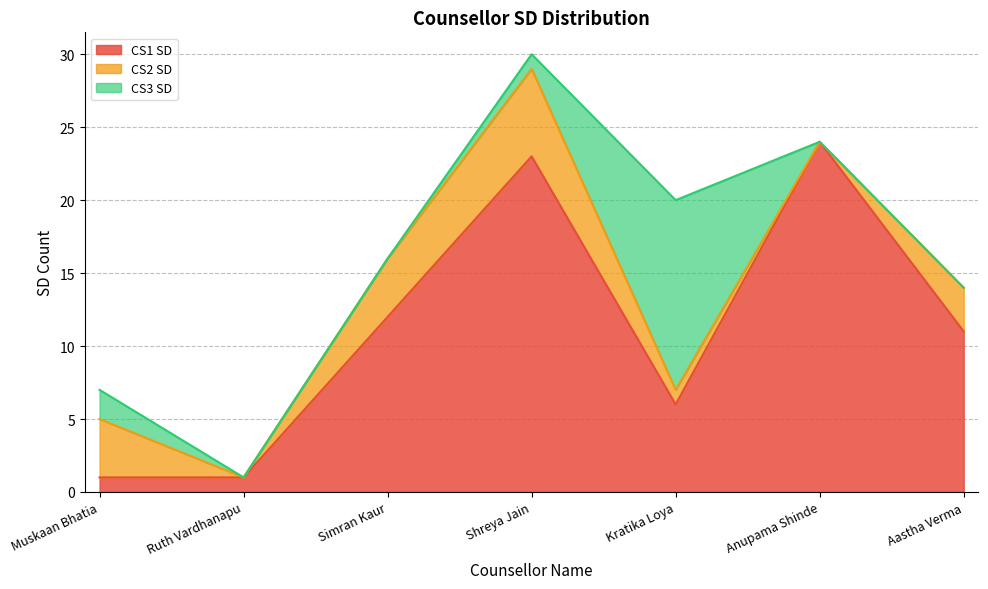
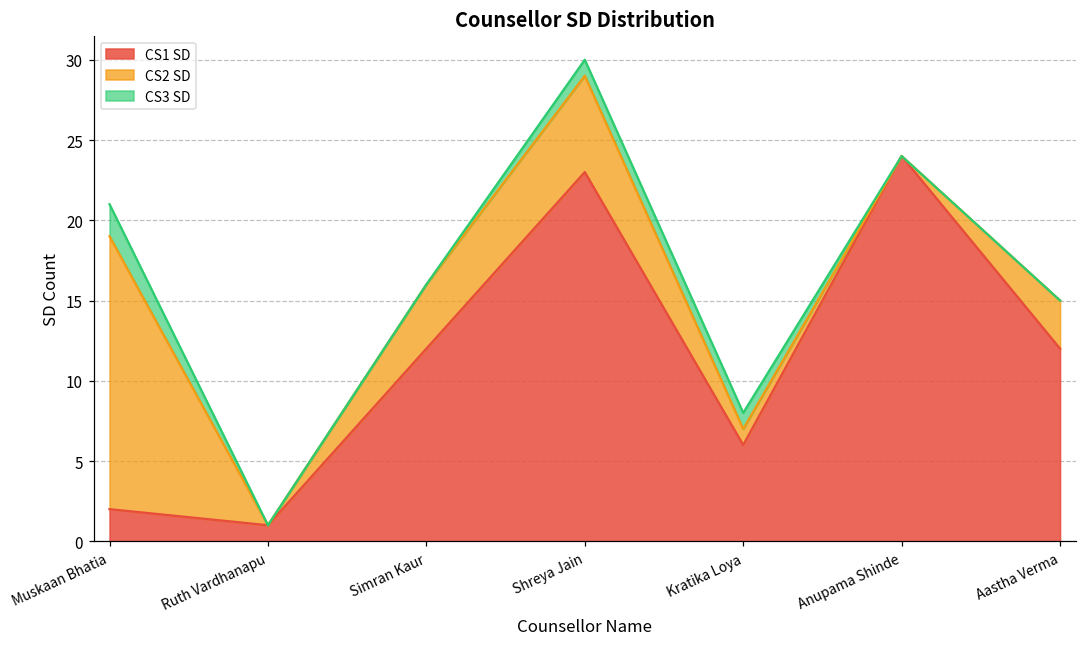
  {
    "CS1 SD": {
-     "Muskaan Bhatia": 1,
+     "Muskaan Bhatia": 2,
      "Simran Kaur": 12,
      "Shreya Jain": 23,
      "Kratika Loya": 6,
-     "Aastha Verma": 11
+     "Aastha Verma": 12
    },
    "CS2 SD": {
-     "Muskaan Bhatia": 4,
+     "Muskaan Bhatia": 17,
      "Shreya Jain": 6,
      "Kratika Loya": 1
    },
    "CS3 SD": {
      "Muskaan Bhatia": 2,
      "Shreya Jain": 1,
-     "Kratika Loya": 13
+     "Kratika Loya": 1
    }
  }
